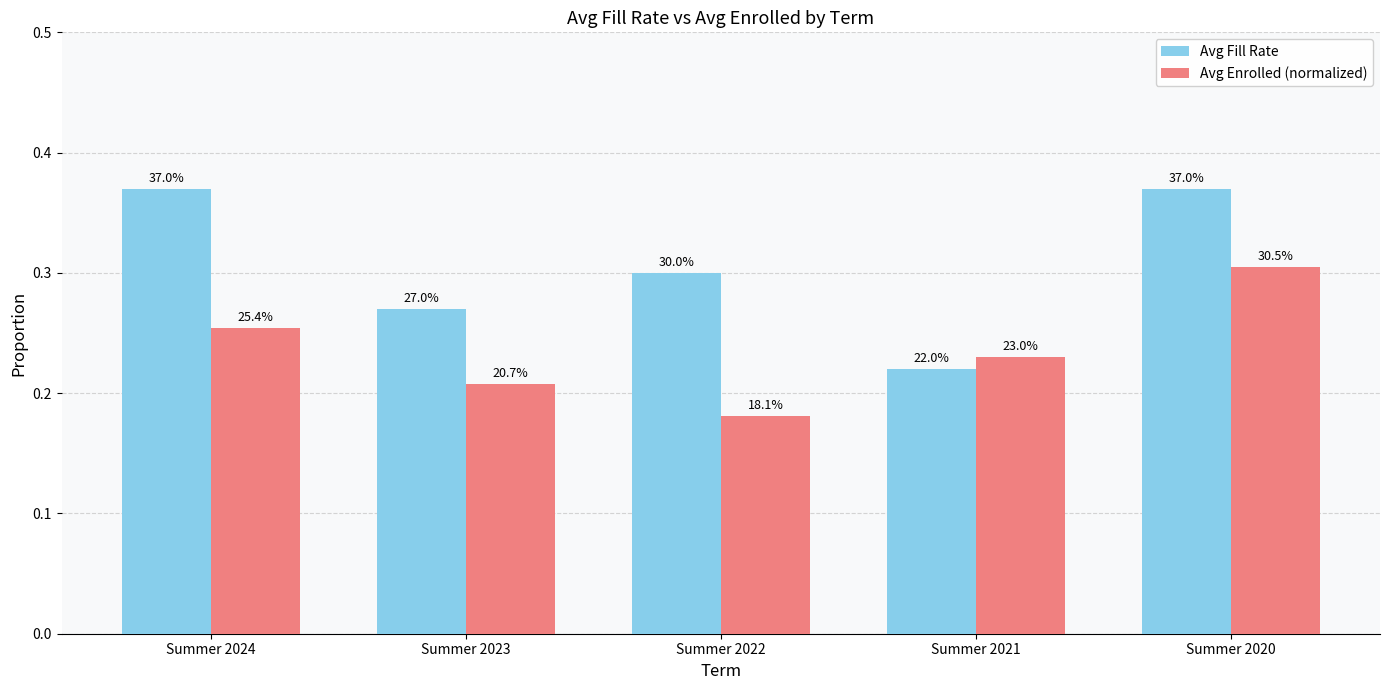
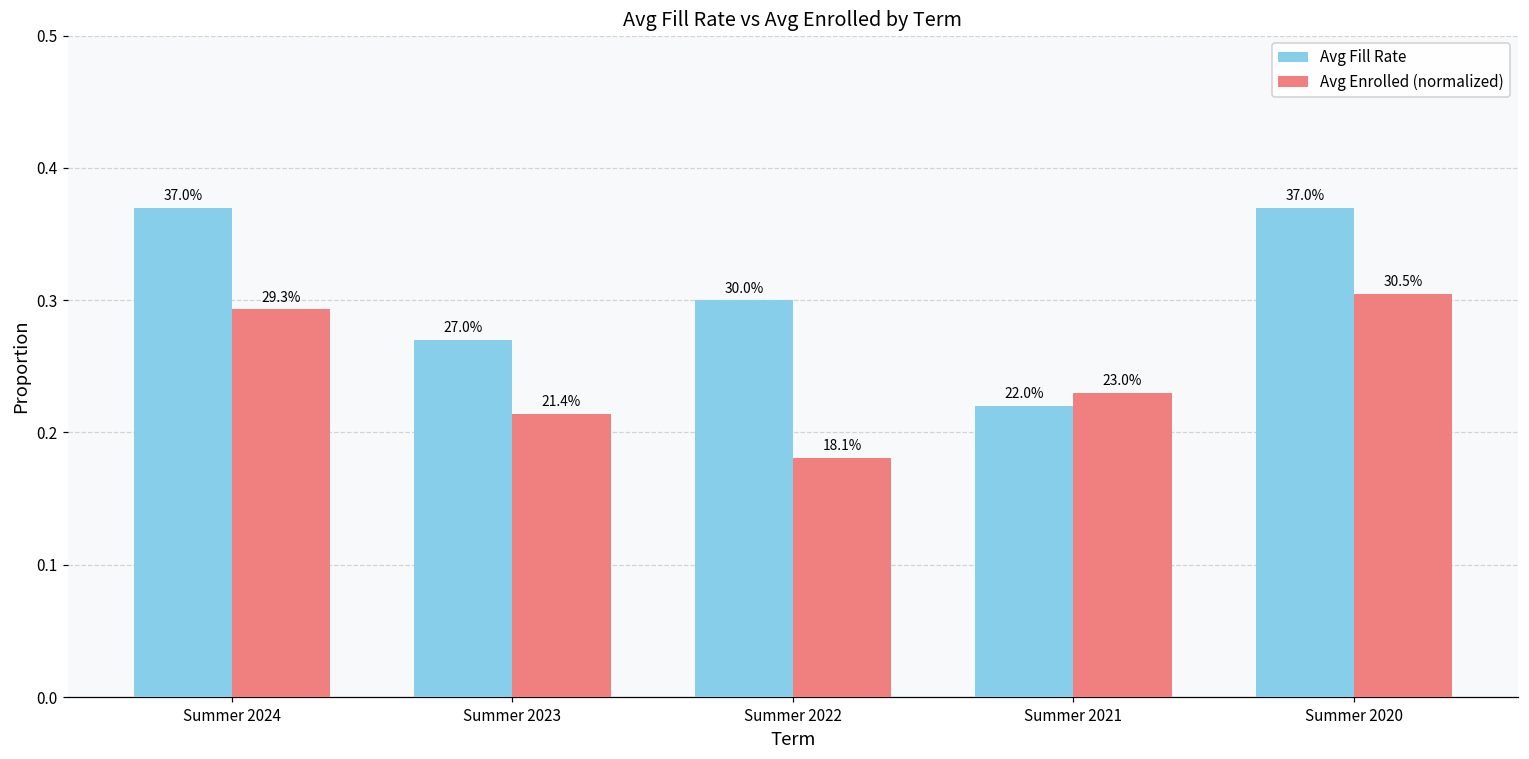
  {
    "Avg Fill Rate": {
      "Summer 2024": "37.0%",
      "Summer 2023": "27.0%",
      "Summer 2022": "30.0%",
      "Summer 2021": "22.0%",
      "Summer 2020": "37.0%"
    },
    "Avg Enrolled (normalized)": {
-     "Summer 2024": "25.4%",
-     "Summer 2023": "20.7%",
+     "Summer 2024": "29.3%",
+     "Summer 2023": "21.4%",
      "Summer 2022": "18.1%",
      "Summer 2021": "23.0%",
      "Summer 2020": "30.5%"
    }
  }
